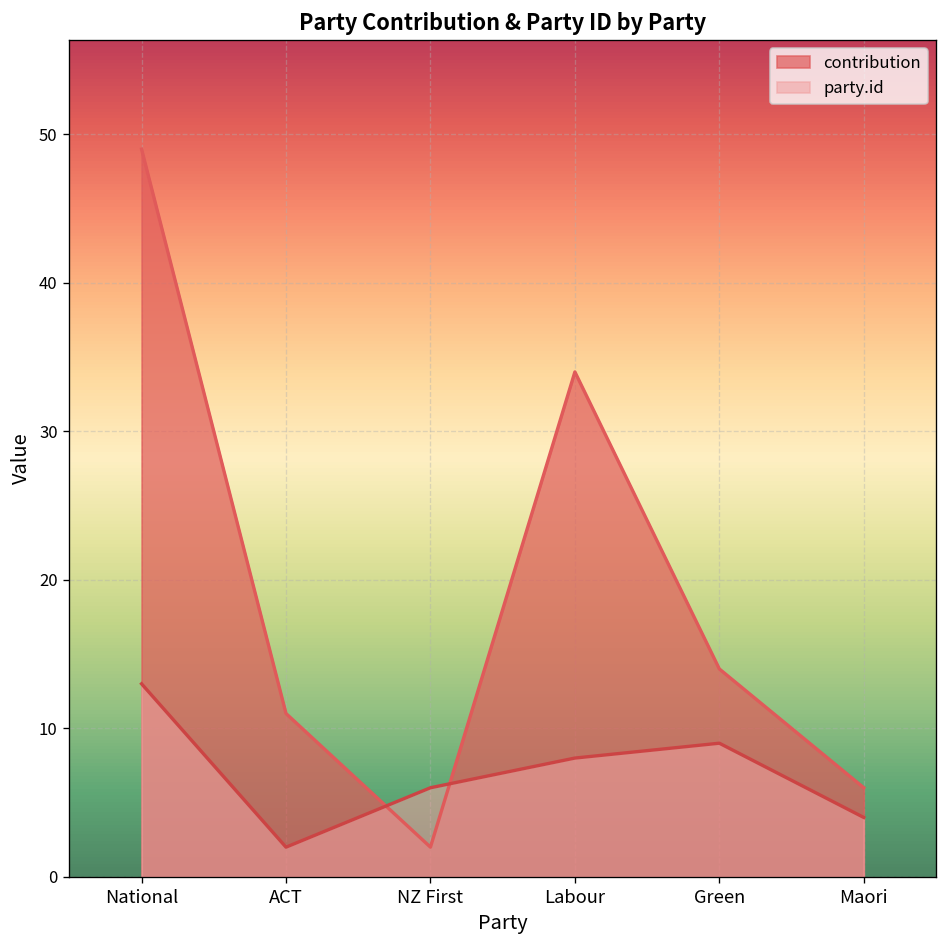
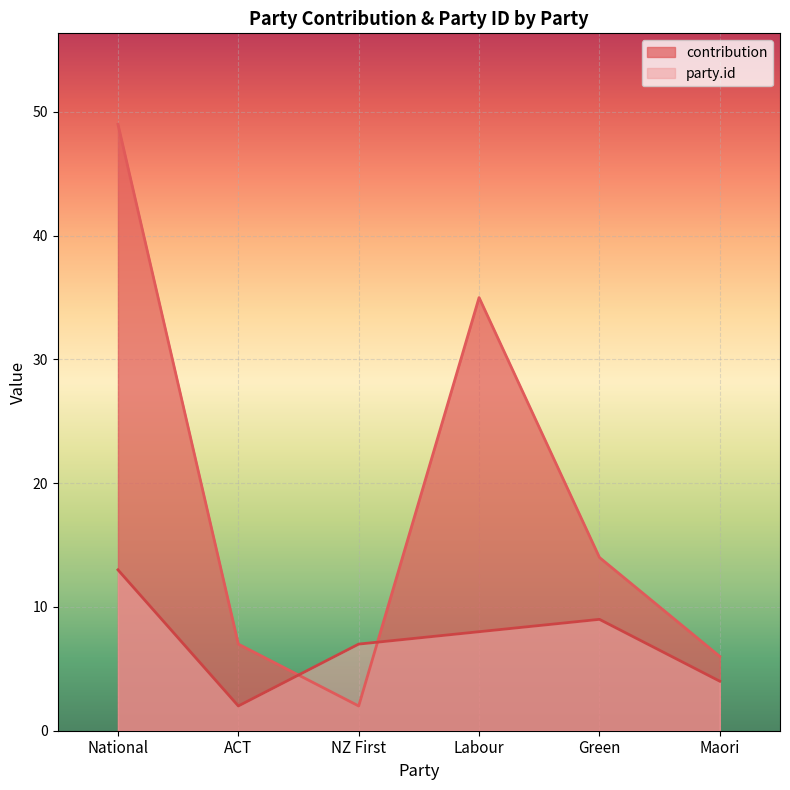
  {
    "contribution": {
      "National": 49,
-     "ACT": 11,
+     "ACT": 7,
      "NZ First": 2,
-     "Labour": 34,
+     "Labour": 35,
      "Green": 14,
      "Maori": 6
    },
    "party.id": {
      "National": 13,
      "ACT": 2,
-     "NZ First": 6,
+     "NZ First": 7,
      "Labour": 8,
      "Green": 9,
      "Maori": 4
    }
  }
